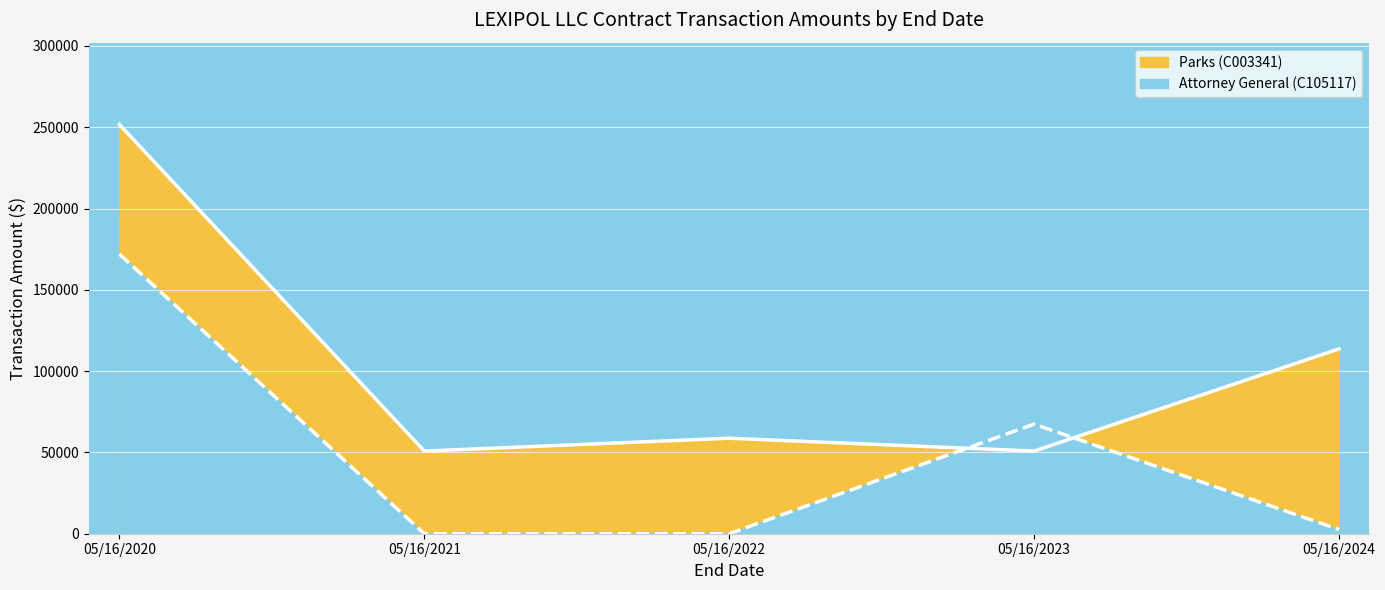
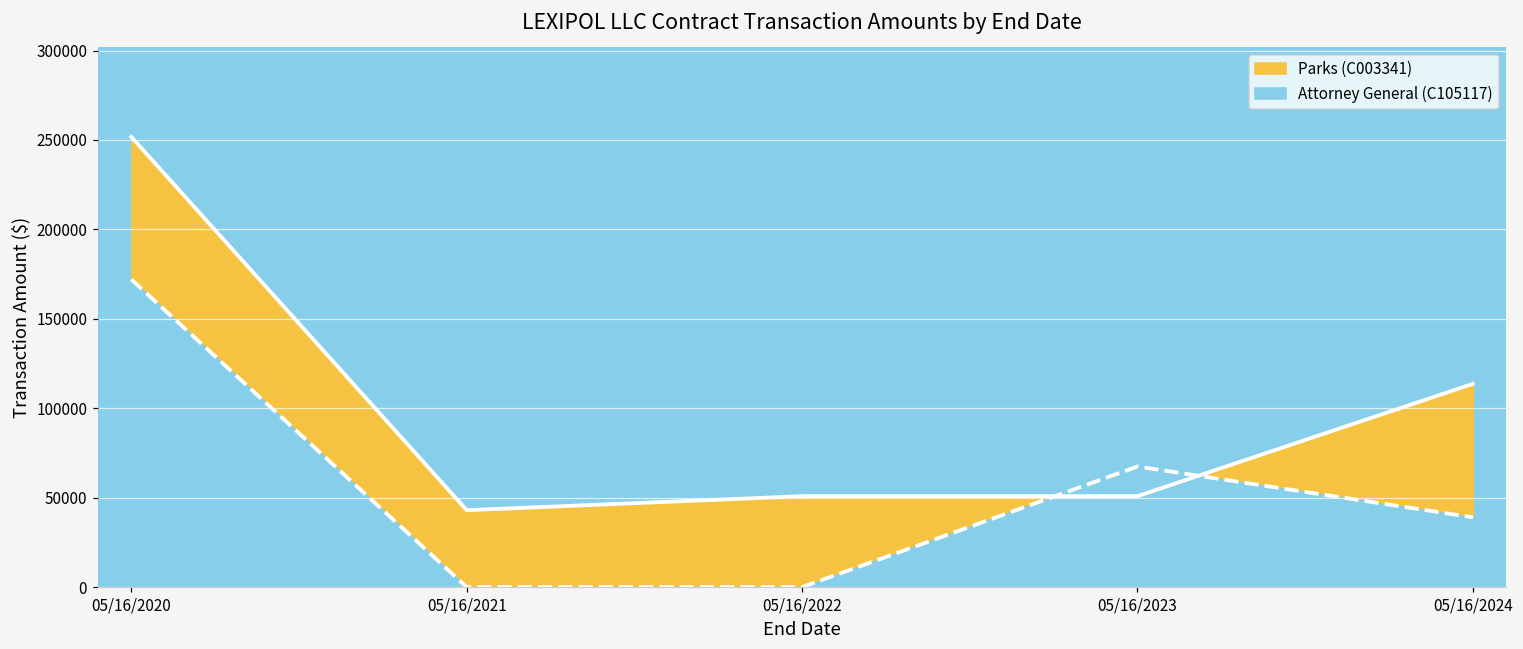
  {
    "Parks (C003341)": {
      "05/16/2020": 252000,
-     "05/16/2021": 51000,
-     "05/16/2022": 59000,
+     "05/16/2021": 43000,
+     "05/16/2022": 51000,
      "05/16/2023": 51000,
      "05/16/2024": 114000
    },
    "Attorney General (C105117)": {
      "05/16/2020": 172000,
      "05/16/2021": 0,
      "05/16/2022": 0,
      "05/16/2023": 67000,
-     "05/16/2024": 3000
+     "05/16/2024": 39000
    }
  }
